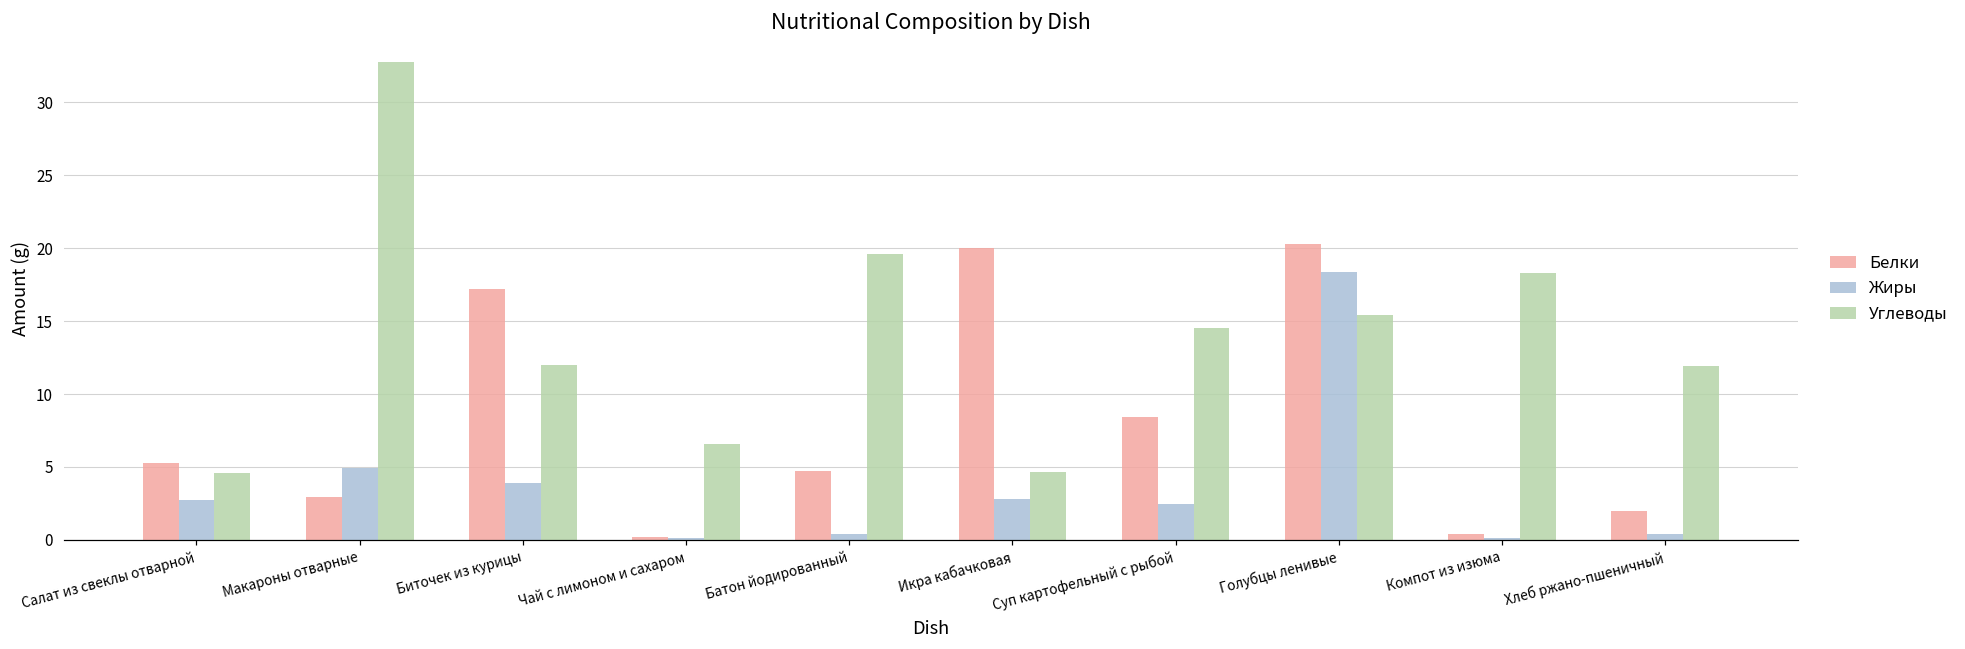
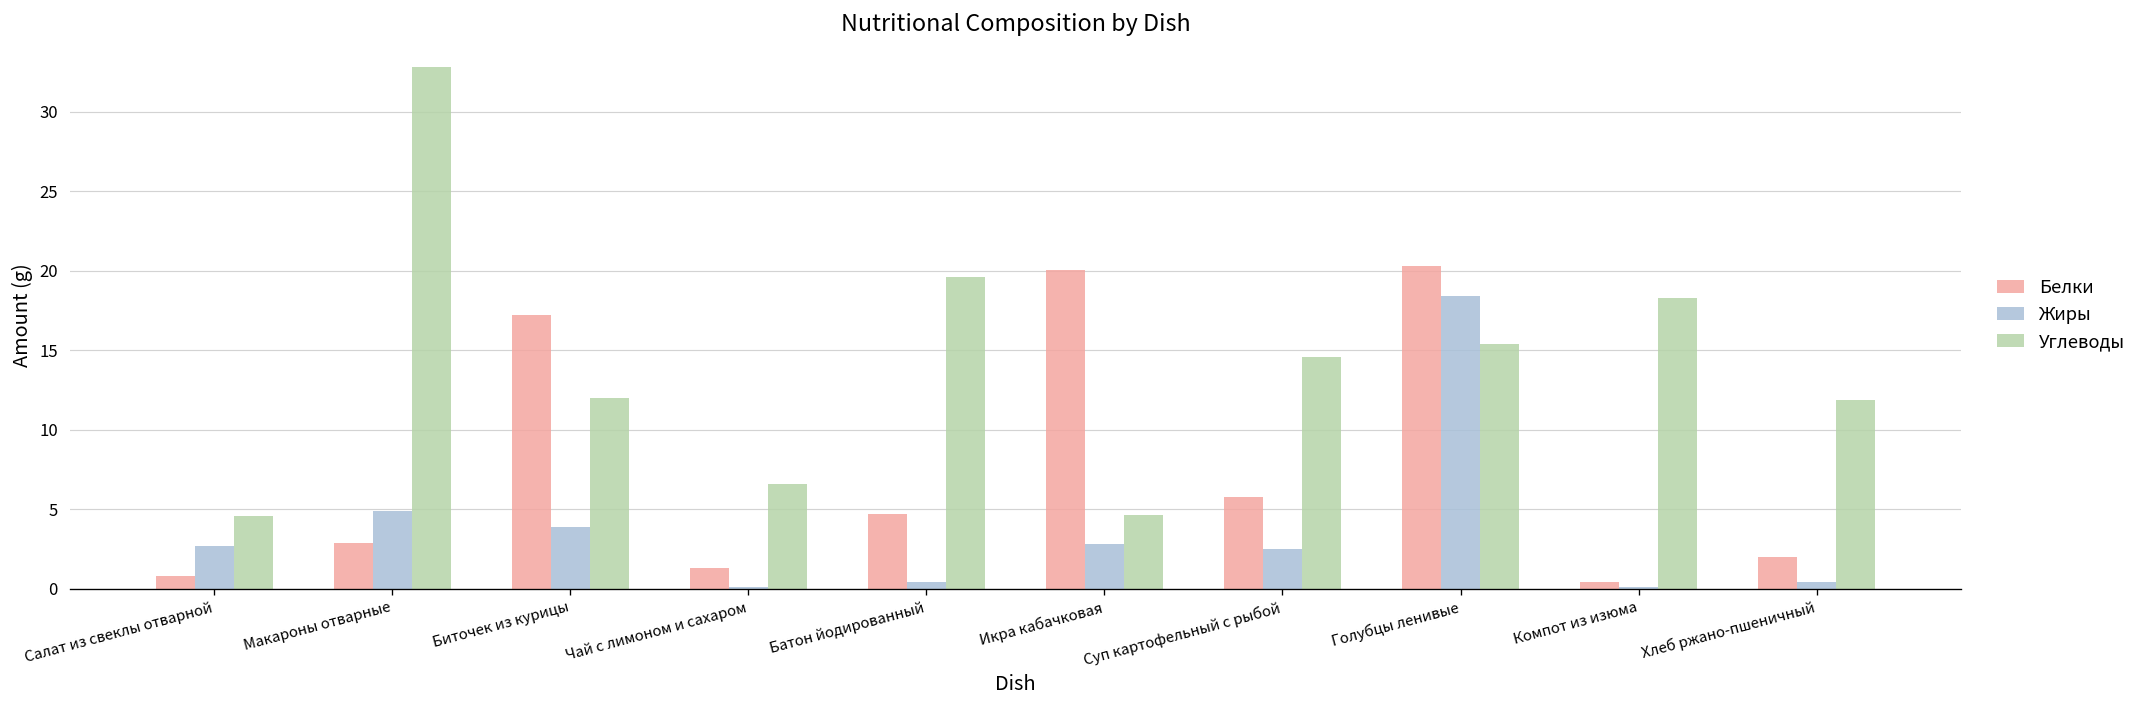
  {
    "Белки": {
-     "Салат из свеклы отварной": 5.3,
+     "Салат из свеклы отварной": 0.8,
      "Макароны отварные": 2.9,
      "Биточек из курицы": 17.2,
-     "Чай с лимоном и сахаром": 0.2,
+     "Чай с лимоном и сахаром": 1.3,
      "Батон йодированный": 4.7,
      "Икра кабачковая": 20.0,
-     "Суп картофельный с рыбой": 8.4,
+     "Суп картофельный с рыбой": 5.8,
      "Голубцы ленивые": 20.3,
      "Компот из изюма": 0.4,
      "Хлеб ржано-пшеничный": 2.0
    }
  }
